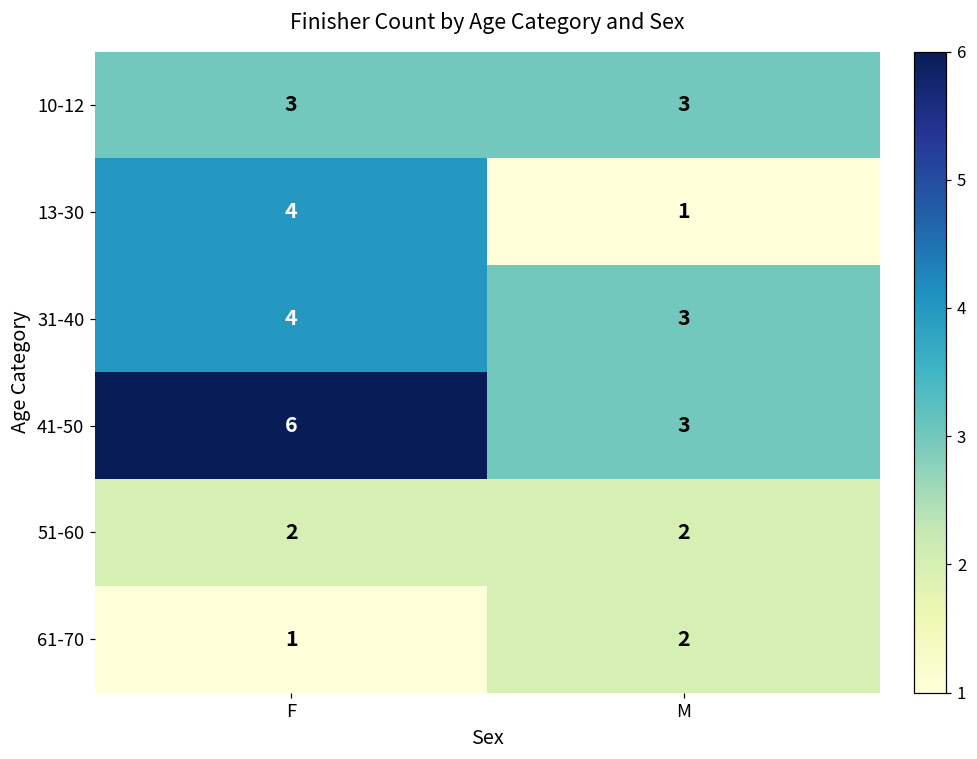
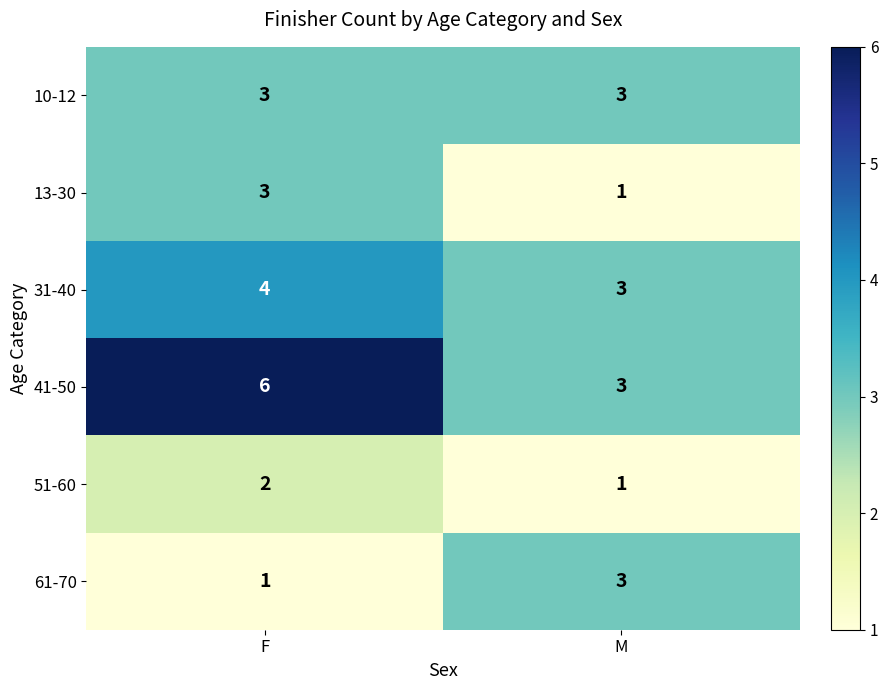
  {
    "10-12": {
      "F": 3,
      "M": 3
    },
    "13-30": {
-     "F": 4,
+     "F": 3,
      "M": 1
    },
    "31-40": {
      "F": 4,
      "M": 3
    },
    "41-50": {
      "F": 6,
      "M": 3
    },
    "51-60": {
      "F": 2,
-     "M": 2
+     "M": 1
    },
    "61-70": {
      "F": 1,
-     "M": 2
+     "M": 3
    }
  }
